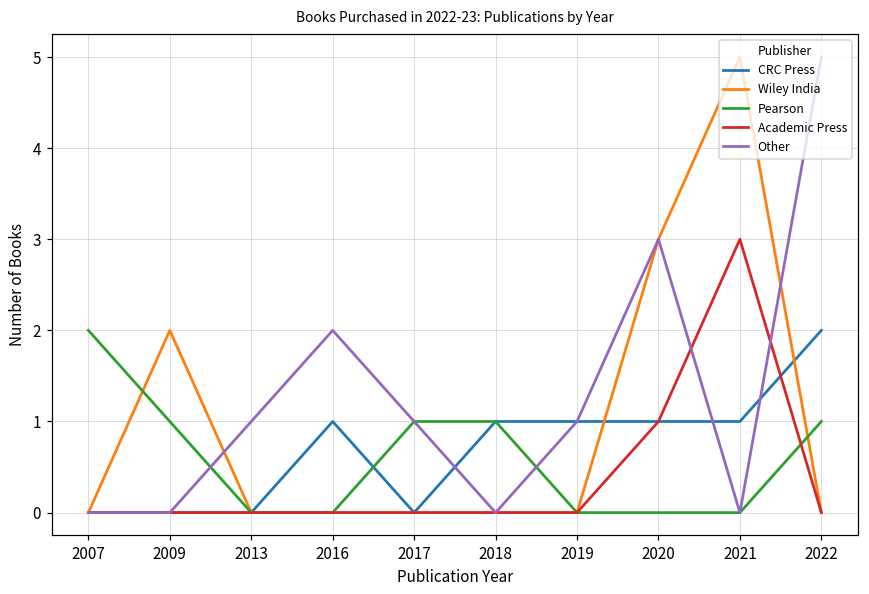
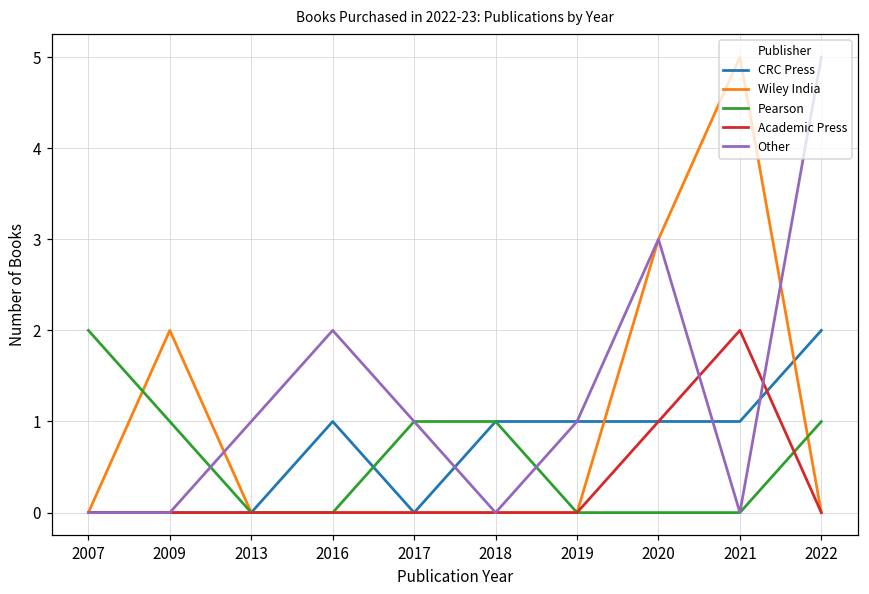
  {
    "CRC Press": {
      "2016": 1,
      "2021": 1,
      "2022": 2
    },
    "Wiley India": {
      "2009": 2
    },
    "Pearson": {
      "2007": 2,
      "2009": 1,
      "2020": 0,
      "2022": 1
    },
    "Academic Press": {
-     "2021": 3
+     "2021": 2
    },
    "Other": {
      "2013": 1,
      "2016": 2
    }
  }
